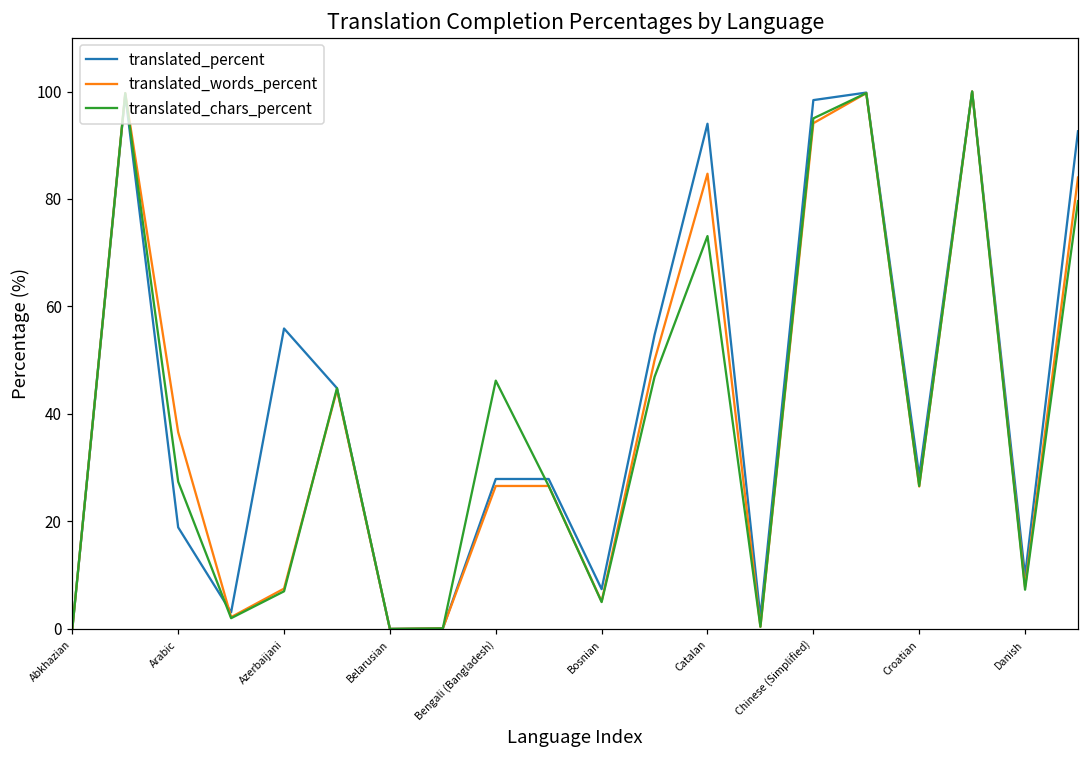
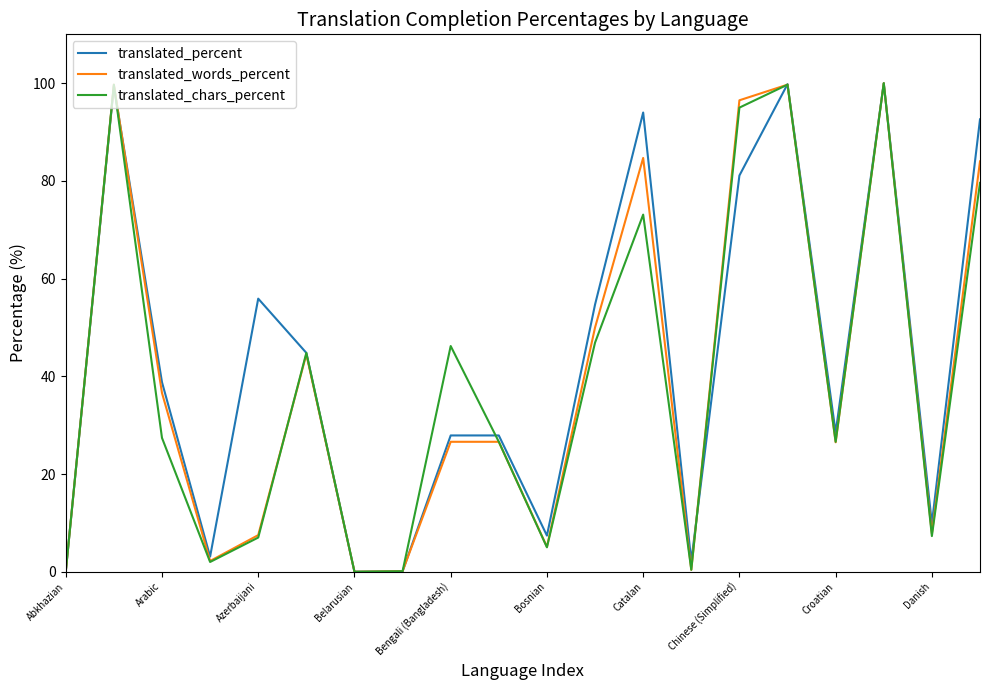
  {
    "translated_percent": {
-     "Arabic": 19,
+     "Arabic": 39,
      "Azerbaijani": 56,
      "Bengali (Bangladesh)": 28,
      "Bosnian": 7,
      "Catalan": 94,
-     "Chinese (Simplified)": 98,
+     "Chinese (Simplified)": 81,
      "Croatian": 29,
      "Danish": 10
    },
    "translated_words_percent": {
      "Arabic": 37,
      "Bengali (Bangladesh)": 27,
      "Catalan": 85,
-     "Chinese (Simplified)": 94
+     "Chinese (Simplified)": 97
    },
    "translated_chars_percent": {
      "Arabic": 27,
      "Bengali (Bangladesh)": 46,
      "Catalan": 73,
      "Chinese (Simplified)": 95
    }
  }
